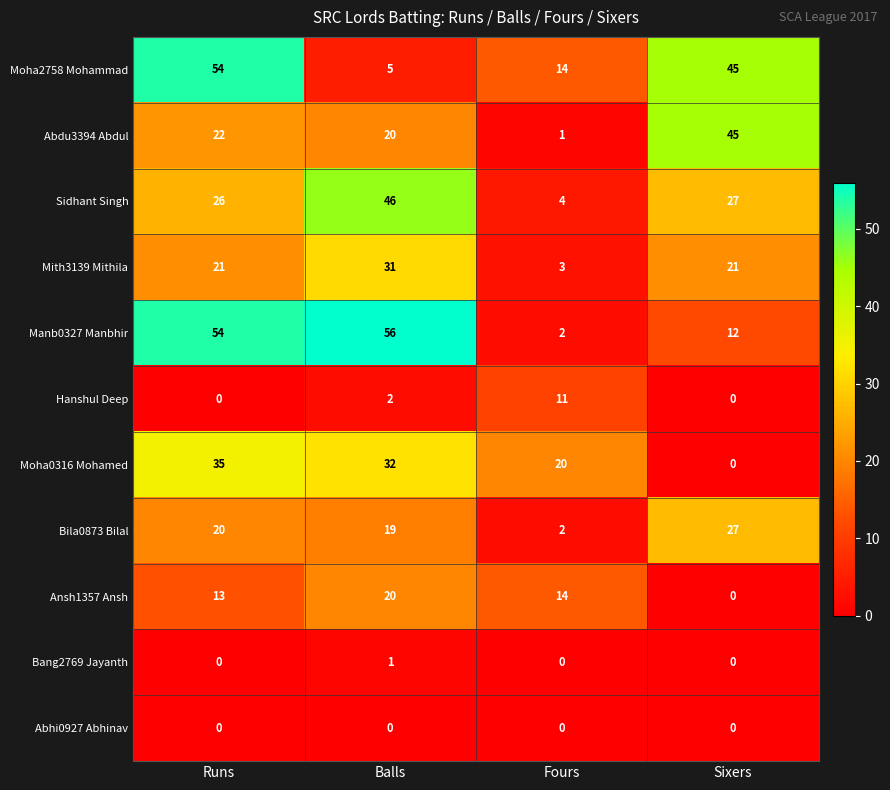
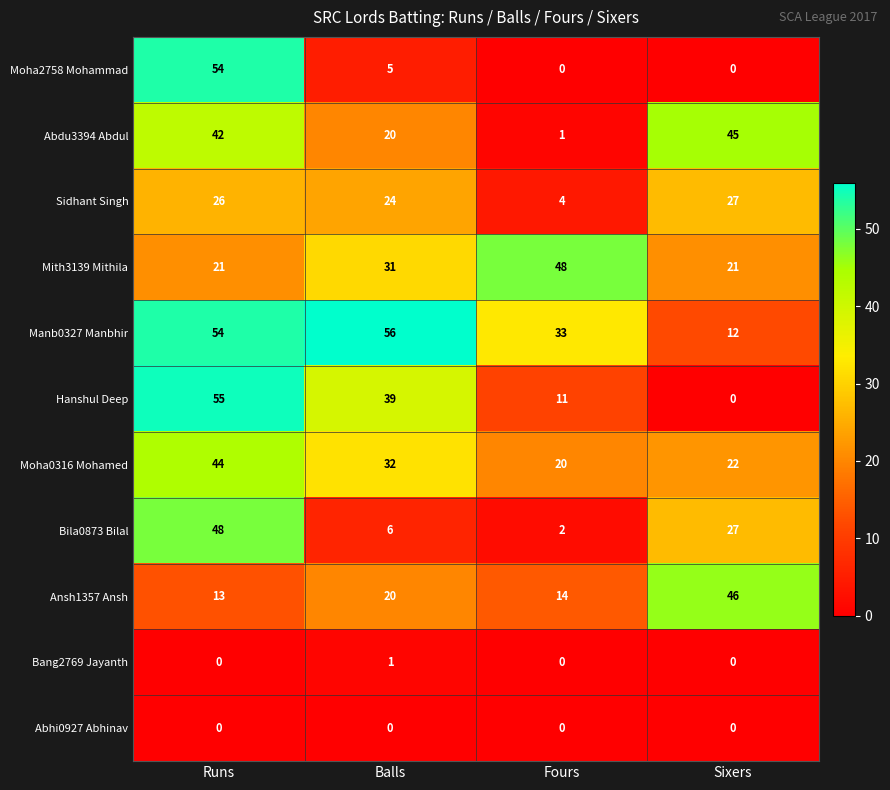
  {
    "Moha2758 Mohammad": {
      "Runs": 54,
      "Balls": 5,
-     "Fours": 14,
-     "Sixers": 45
+     "Fours": 0,
+     "Sixers": 0
    },
    "Abdu3394 Abdul": {
-     "Runs": 22,
+     "Runs": 42,
      "Balls": 20,
      "Fours": 1,
      "Sixers": 45
    },
    "Sidhant Singh": {
      "Runs": 26,
-     "Balls": 46,
+     "Balls": 24,
      "Fours": 4,
      "Sixers": 27
    },
    "Mith3139 Mithila": {
      "Runs": 21,
      "Balls": 31,
-     "Fours": 3,
+     "Fours": 48,
      "Sixers": 21
    },
    "Manb0327 Manbhir": {
      "Runs": 54,
      "Balls": 56,
-     "Fours": 2,
+     "Fours": 33,
      "Sixers": 12
    },
    "Hanshul Deep": {
-     "Runs": 0,
-     "Balls": 2,
+     "Runs": 55,
+     "Balls": 39,
      "Fours": 11,
      "Sixers": 0
    },
    "Moha0316 Mohamed": {
-     "Runs": 35,
+     "Runs": 44,
      "Balls": 32,
      "Fours": 20,
-     "Sixers": 0
+     "Sixers": 22
    },
    "Bila0873 Bilal": {
-     "Runs": 20,
-     "Balls": 19,
+     "Runs": 48,
+     "Balls": 6,
      "Fours": 2,
      "Sixers": 27
    },
    "Ansh1357 Ansh": {
      "Runs": 13,
      "Balls": 20,
      "Fours": 14,
-     "Sixers": 0
+     "Sixers": 46
    },
    "Bang2769 Jayanth": {
      "Runs": 0,
      "Balls": 1,
      "Fours": 0,
      "Sixers": 0
    },
    "Abhi0927 Abhinav": {
      "Runs": 0,
      "Balls": 0,
      "Fours": 0,
      "Sixers": 0
    }
  }
